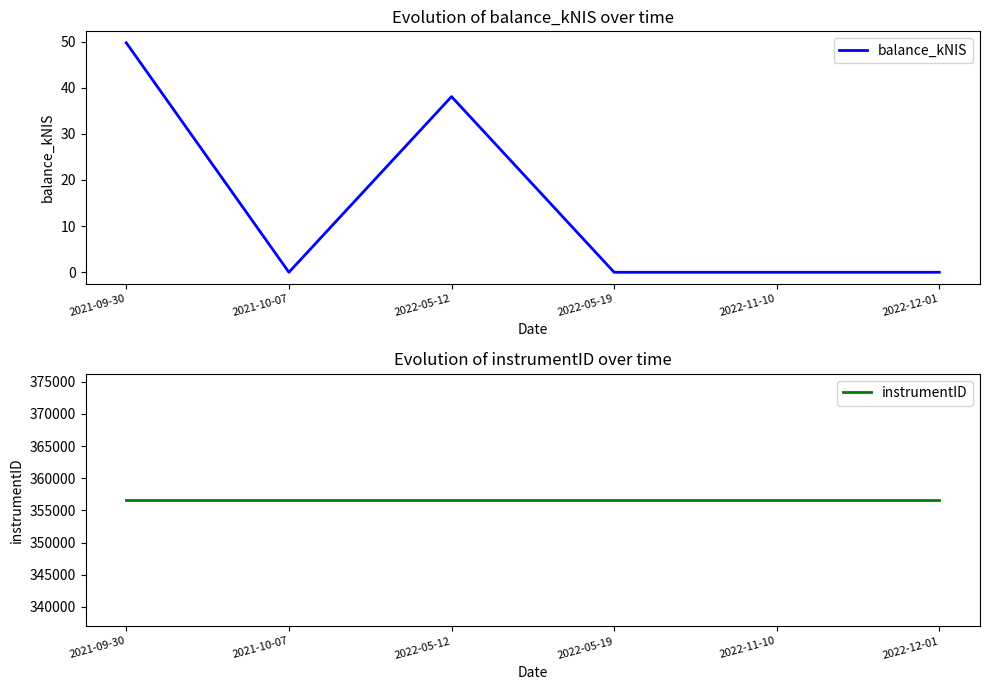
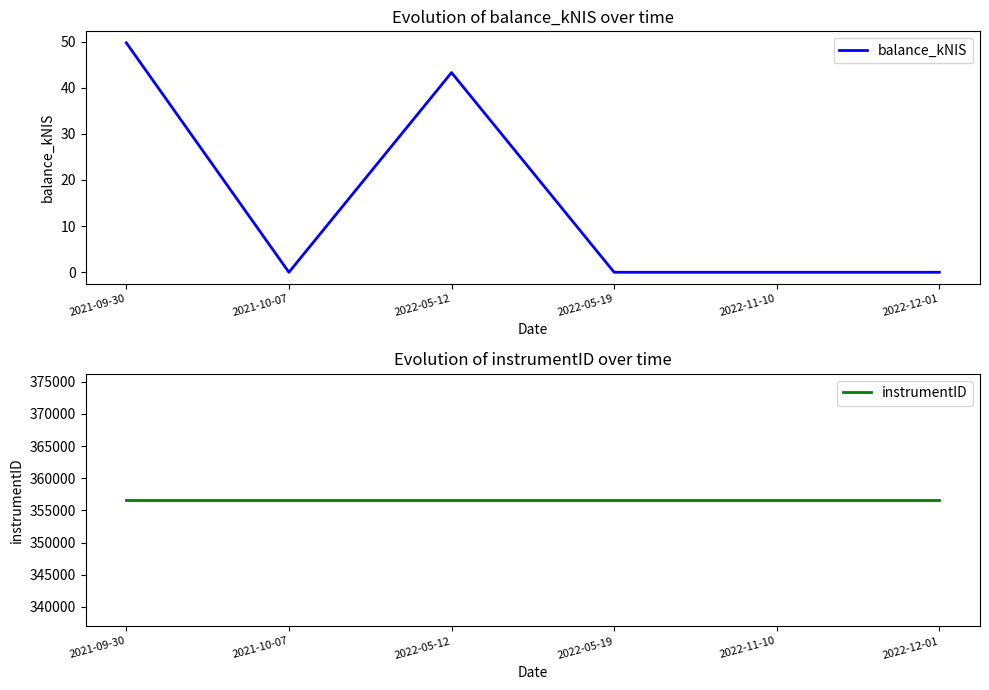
  {
    "Evolution of balance_kNIS over time": {
      "2021-09-30": 50,
      "2021-10-07": 0,
-     "2022-05-12": 38,
+     "2022-05-12": 43,
      "2022-05-19": 0,
      "2022-11-10": 0,
      "2022-12-01": 0
    },
    "Evolution of instrumentID over time": {
      "2021-09-30": 357000,
      "2021-10-07": 357000,
      "2022-05-12": 357000,
      "2022-05-19": 357000,
      "2022-11-10": 357000,
      "2022-12-01": 357000
    }
  }
